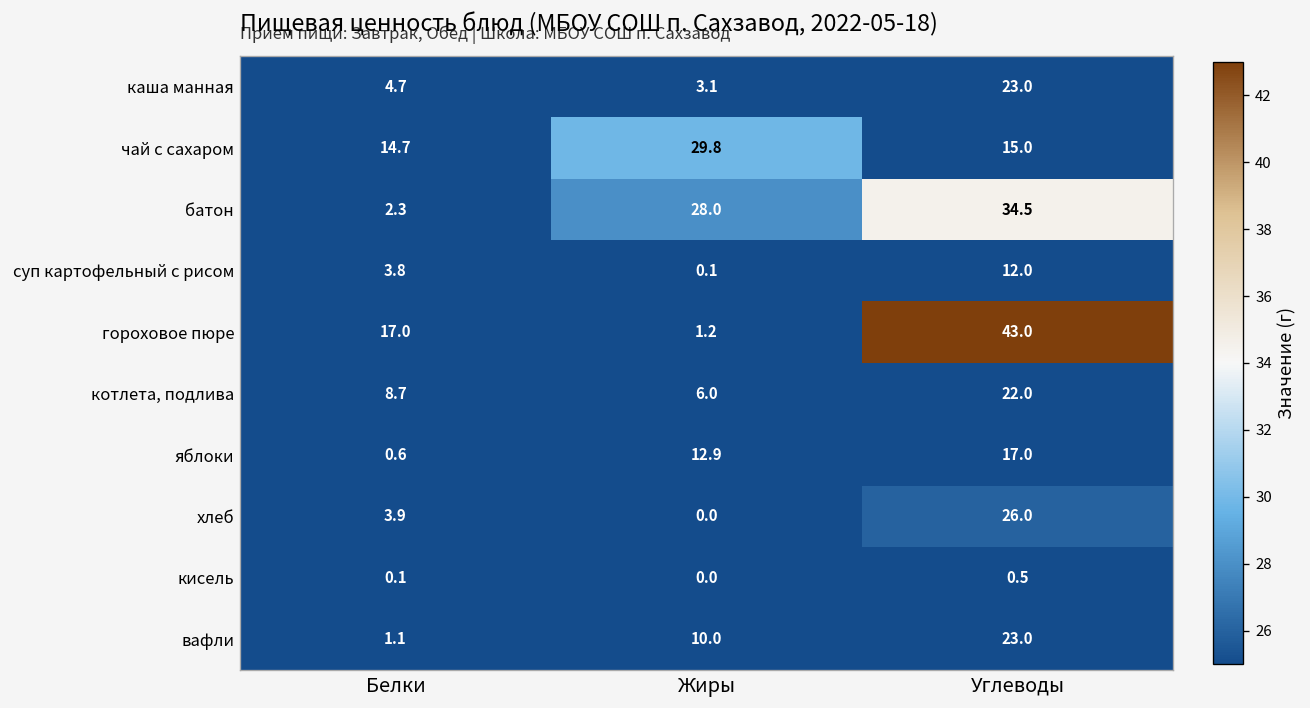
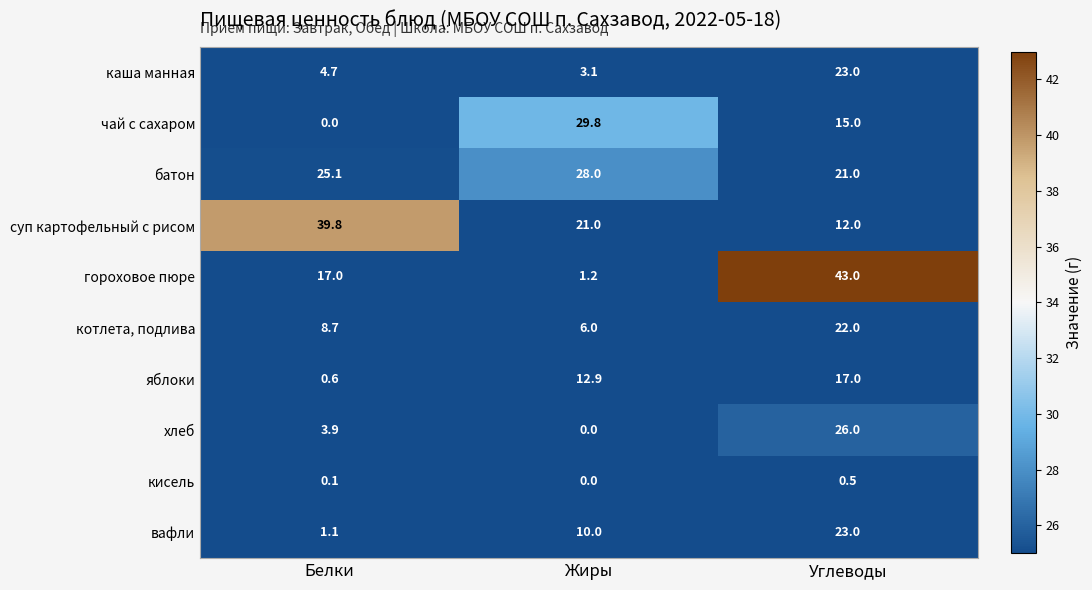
  {
    "каша манная": {
      "Белки": 4.7,
      "Жиры": 3.1,
      "Углеводы": 23.0
    },
    "чай с сахаром": {
-     "Белки": 14.7,
+     "Белки": 0.0,
      "Жиры": 29.8,
      "Углеводы": 15.0
    },
    "батон": {
-     "Белки": 2.3,
+     "Белки": 25.1,
      "Жиры": 28.0,
-     "Углеводы": 34.5
+     "Углеводы": 21.0
    },
    "суп картофельный с рисом": {
-     "Белки": 3.8,
-     "Жиры": 0.1,
+     "Белки": 39.8,
+     "Жиры": 21.0,
      "Углеводы": 12.0
    },
    "гороховое пюре": {
      "Белки": 17.0,
      "Жиры": 1.2,
      "Углеводы": 43.0
    },
    "котлета, подлива": {
      "Белки": 8.7,
      "Жиры": 6.0,
      "Углеводы": 22.0
    },
    "яблоки": {
      "Белки": 0.6,
      "Жиры": 12.9,
      "Углеводы": 17.0
    },
    "хлеб": {
      "Белки": 3.9,
      "Жиры": 0.0,
      "Углеводы": 26.0
    },
    "кисель": {
      "Белки": 0.1,
      "Жиры": 0.0,
      "Углеводы": 0.5
    },
    "вафли": {
      "Белки": 1.1,
      "Жиры": 10.0,
      "Углеводы": 23.0
    }
  }
